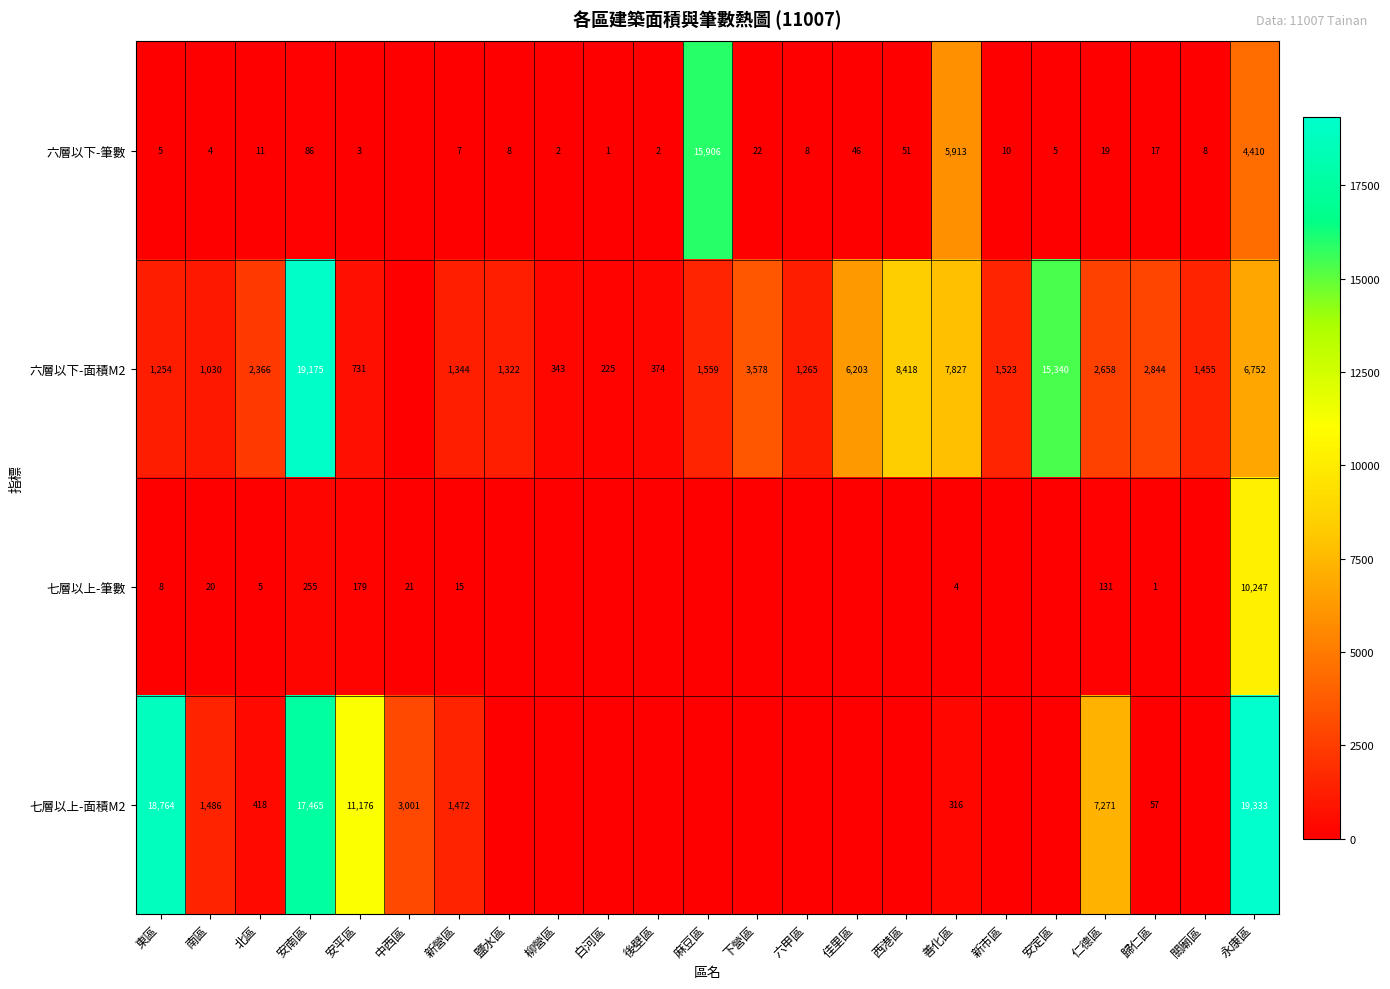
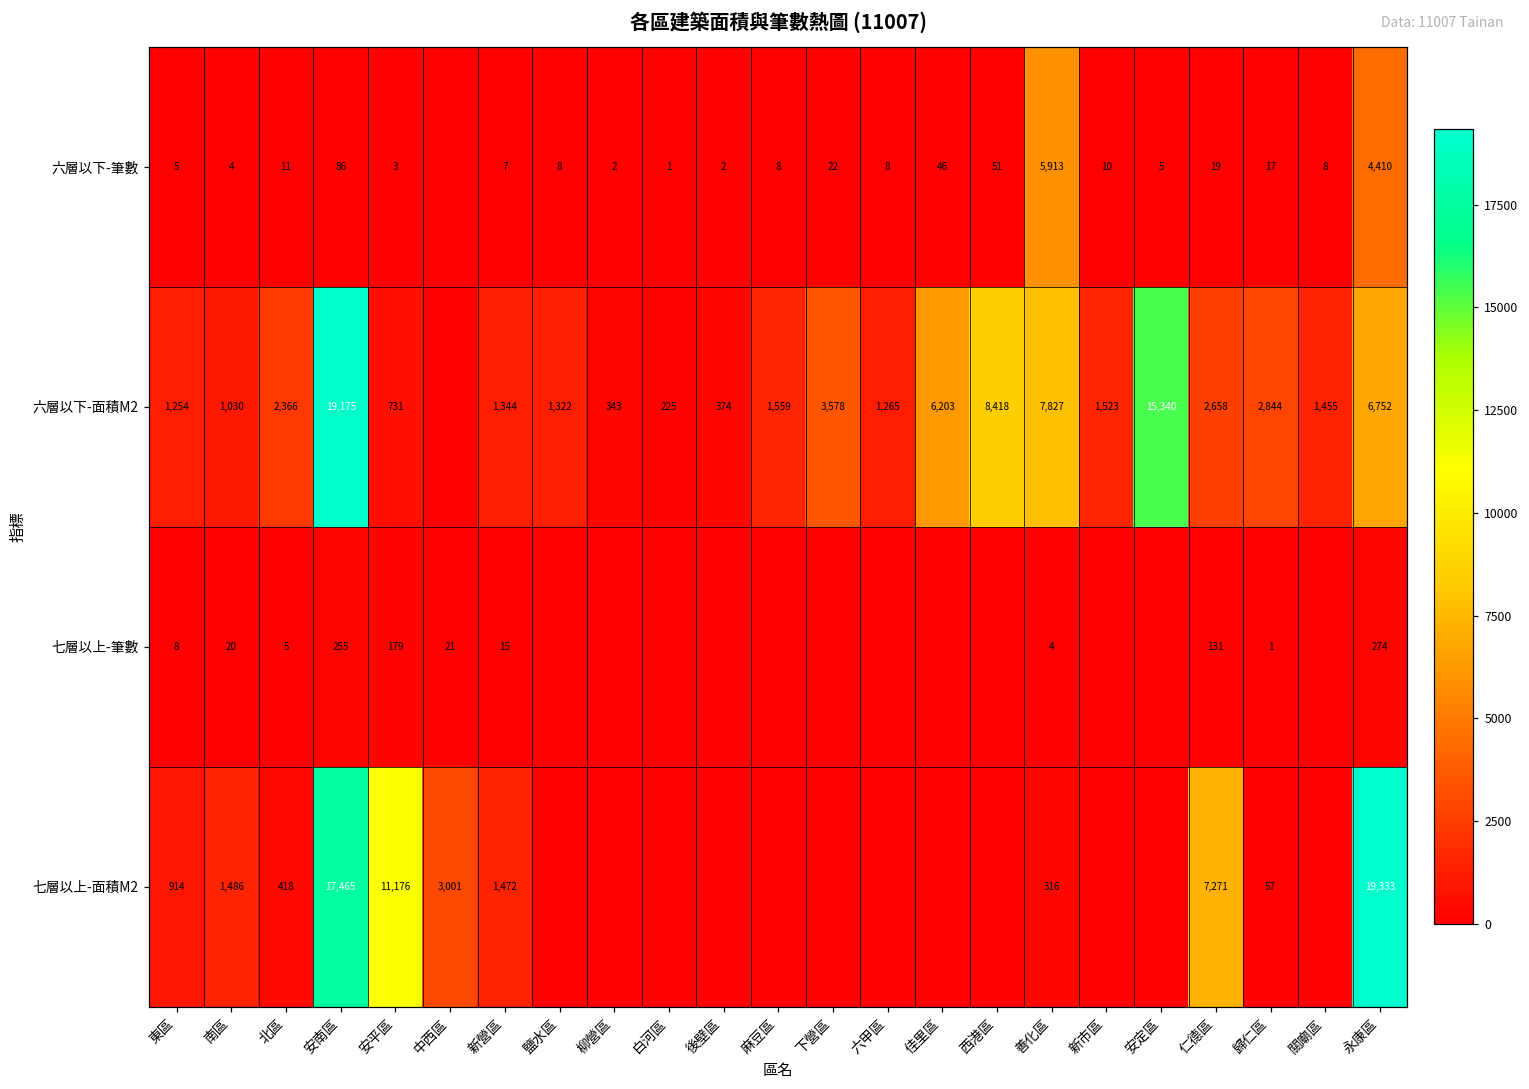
  {
    "六層以下-筆數": {
      "東區": "5",
      "南區": "4",
      "北區": "11",
      "安南區": "86",
      "安平區": "3",
      "新營區": "7",
      "鹽水區": "8",
      "柳營區": "2",
      "白河區": "1",
      "後壁區": "2",
-     "麻豆區": "15,906",
+     "麻豆區": "8",
      "下營區": "22",
      "六甲區": "8",
      "佳里區": "46",
      "西港區": "51",
      "善化區": "5,913",
      "新市區": "10",
      "安定區": "5",
      "仁德區": "19",
      "歸仁區": "17",
      "關廟區": "8",
      "永康區": "4,410"
    },
    "六層以下-面積M2": {
      "東區": "1,254",
      "南區": "1,030",
      "北區": "2,366",
      "安南區": "19,175",
      "安平區": "731",
      "新營區": "1,344",
      "鹽水區": "1,322",
      "柳營區": "343",
      "白河區": "225",
      "後壁區": "374",
      "麻豆區": "1,559",
      "下營區": "3,578",
      "六甲區": "1,265",
      "佳里區": "6,203",
      "西港區": "8,418",
      "善化區": "7,827",
      "新市區": "1,523",
      "安定區": "15,340",
      "仁德區": "2,658",
      "歸仁區": "2,844",
      "關廟區": "1,455",
      "永康區": "6,752"
    },
    "七層以上-筆數": {
      "東區": "8",
      "南區": "20",
      "北區": "5",
      "安南區": "255",
      "安平區": "179",
      "中西區": "21",
      "新營區": "15",
      "善化區": "4",
      "仁德區": "131",
      "歸仁區": "1",
-     "永康區": "10,247"
+     "永康區": "274"
    },
    "七層以上-面積M2": {
-     "東區": "18,764",
+     "東區": "914",
      "南區": "1,486",
      "北區": "418",
      "安南區": "17,465",
      "安平區": "11,176",
      "中西區": "3,001",
      "新營區": "1,472",
      "善化區": "316",
      "仁德區": "7,271",
      "歸仁區": "57",
      "永康區": "19,333"
    }
  }
